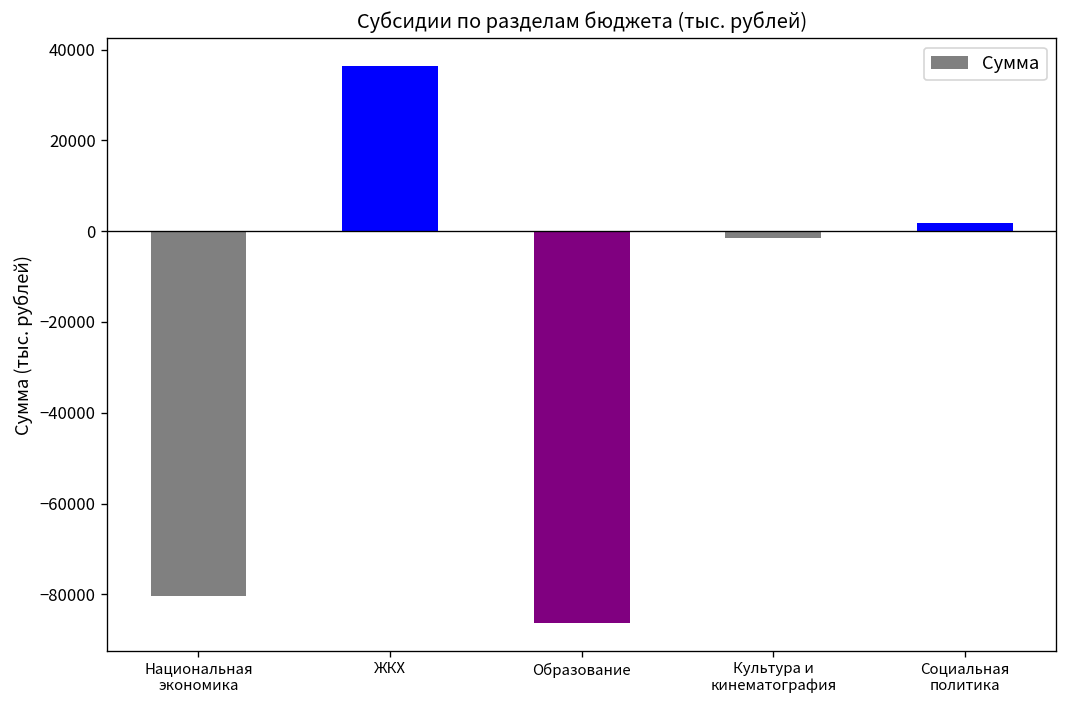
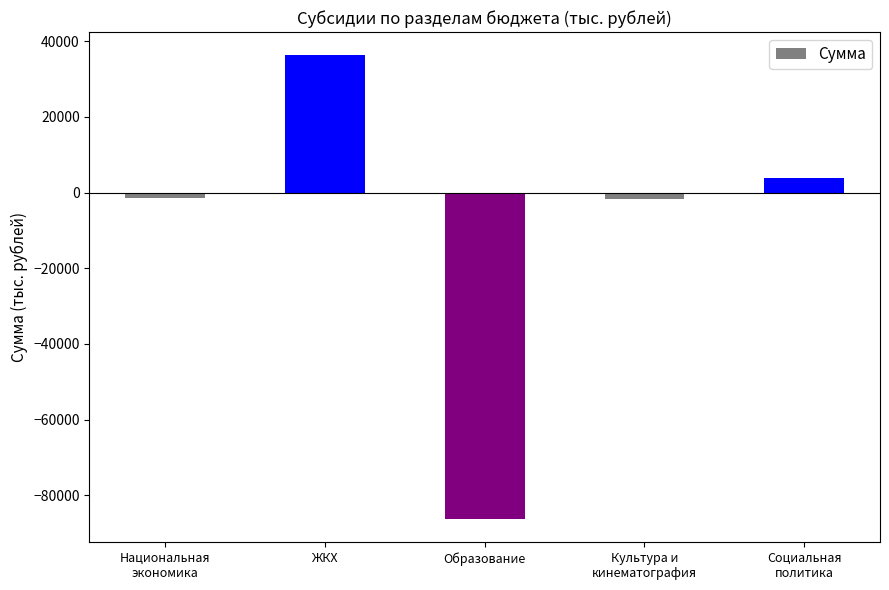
  {
-   "Национальная экономика": -80000,
+   "Национальная экономика": -1000,
    "ЖКХ": 36000,
    "Образование": -86000,
    "Культура и кинематография": -2000,
-   "Социальная политика": 2000
+   "Социальная политика": 4000
  }
